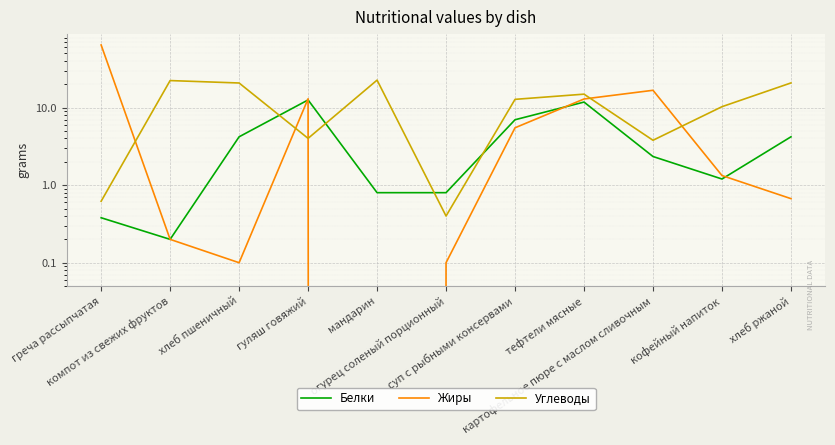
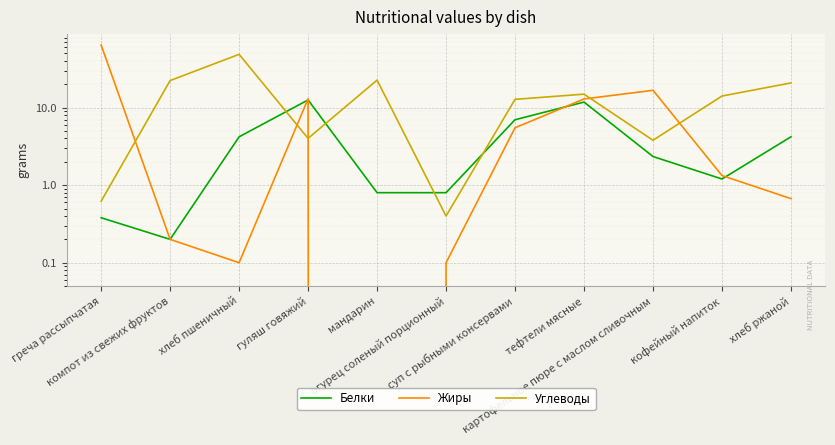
  {
    "Белки": {
      "греча рассыпчатая": 0.4,
      "хлеб пшеничный": 4,
      "мандарин": 0.8,
      "огурец соленый порционный": 0.8,
      "суп с рыбными консервами": 7,
      "тефтели мясные": 12,
      "картофельное пюре с маслом сливочным": 2.3,
      "кофейный напиток": 1.2,
      "хлеб ржаной": 4
    },
    "Жиры": {
      "греча рассыпчатая": 60,
      "хлеб пшеничный": 0.10,
      "огурец соленый порционный": 0.10,
      "суп с рыбными консервами": 5,
      "тефтели мясные": 13,
      "картофельное пюре с маслом сливочным": 17,
      "кофейный напиток": 1.3,
      "хлеб ржаной": 0.7
    },
    "Углеводы": {
      "греча рассыпчатая": 0.6,
      "компот из свежих фруктов": 22,
-     "хлеб пшеничный": 21,
+     "хлеб пшеничный": 50,
      "гуляш говяжий": 4,
      "мандарин": 23,
      "огурец соленый порционный": 0.4,
      "суп с рыбными консервами": 13,
      "тефтели мясные": 15,
      "картофельное пюре с маслом сливочным": 4,
-     "кофейный напиток": 10,
+     "кофейный напиток": 14,
      "хлеб ржаной": 21
    }
  }
